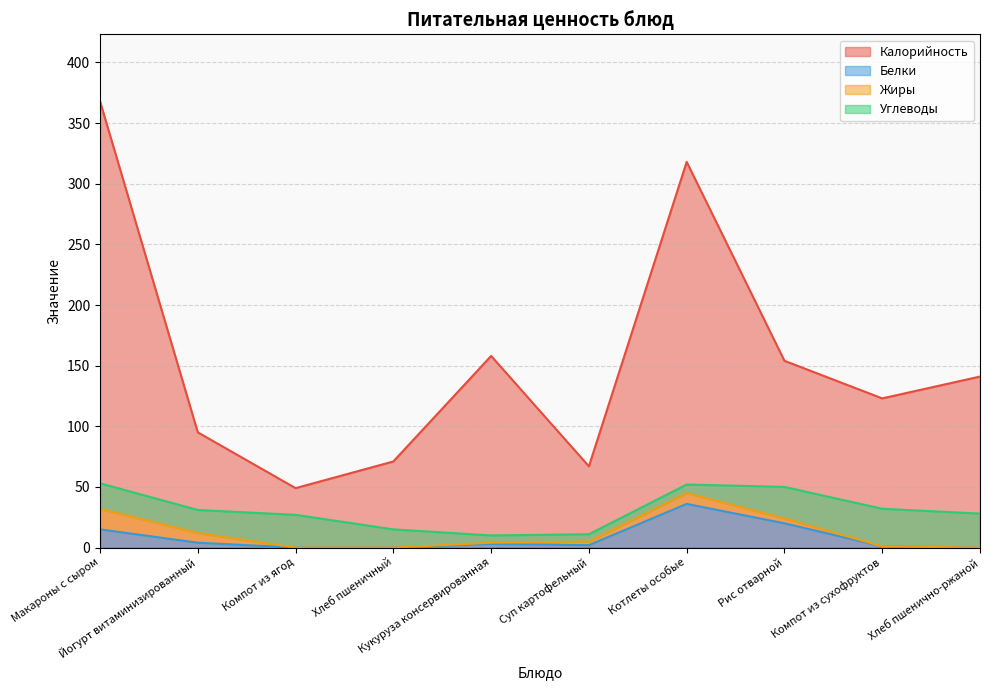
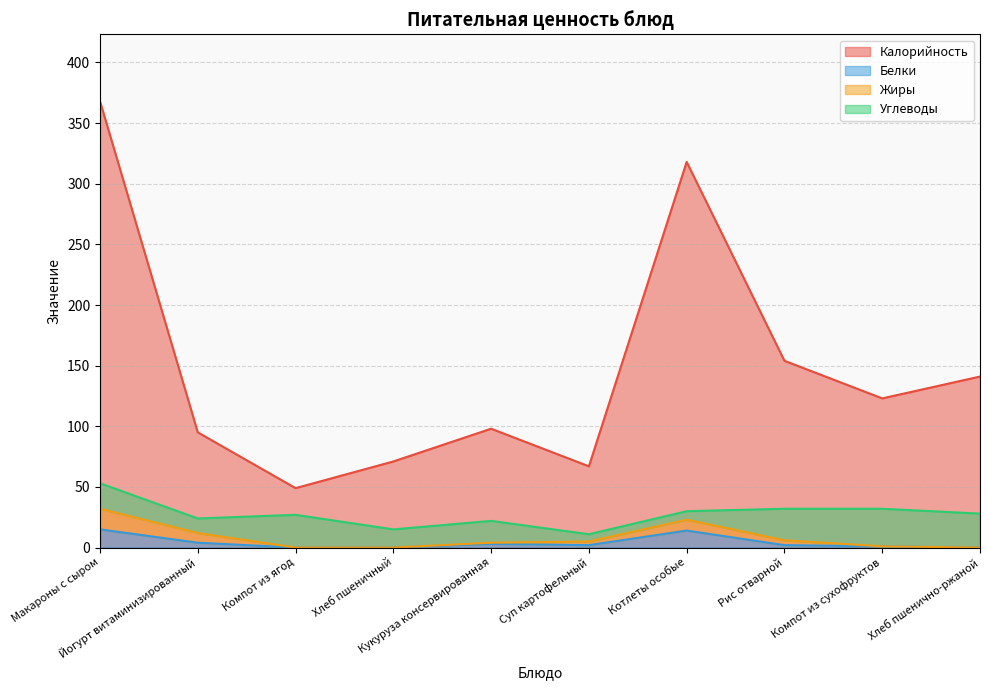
  {
    "Калорийность": {
      "Макароны с сыром": 368,
      "Йогурт витаминизированный": 95,
      "Компот из ягод": 49,
      "Хлеб пшеничный": 71,
-     "Кукуруза консервированная": 158,
+     "Кукуруза консервированная": 98,
      "Суп картофельный": 67,
      "Котлеты особые": 318,
      "Рис отварной": 154,
      "Компот из сухофруктов": 123,
      "Хлеб пшенично-ржаной": 141
    },
    "Белки": {
      "Макароны с сыром": 15,
      "Йогурт витаминизированный": 4,
      "Суп картофельный": 2,
-     "Котлеты особые": 36,
-     "Рис отварной": 20
+     "Котлеты особые": 14,
+     "Рис отварной": 2
    },
    "Жиры": {
      "Макароны с сыром": 17,
      "Йогурт витаминизированный": 8,
      "Суп картофельный": 3,
      "Котлеты особые": 9,
      "Рис отварной": 4
    },
    "Углеводы": {
      "Макароны с сыром": 21,
-     "Йогурт витаминизированный": 19,
+     "Йогурт витаминизированный": 12,
      "Компот из ягод": 27,
      "Хлеб пшеничный": 15,
-     "Кукуруза консервированная": 6,
+     "Кукуруза консервированная": 18,
      "Суп картофельный": 6,
      "Котлеты особые": 7,
      "Рис отварной": 26,
      "Компот из сухофруктов": 31,
      "Хлеб пшенично-ржаной": 28
    }
  }
